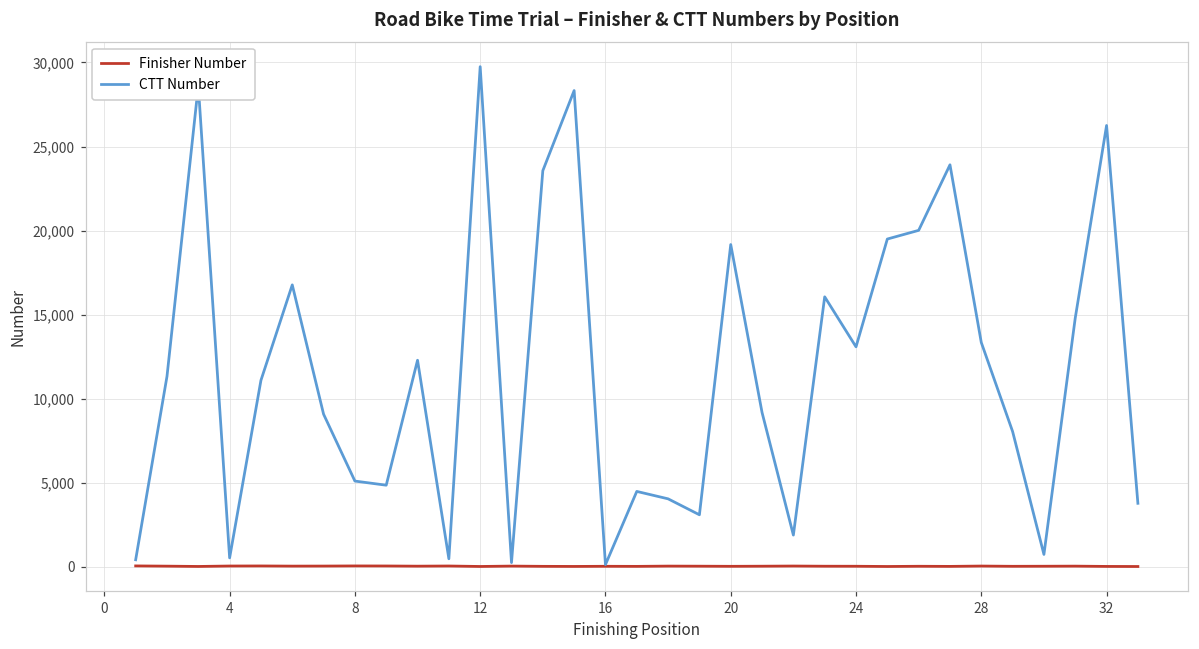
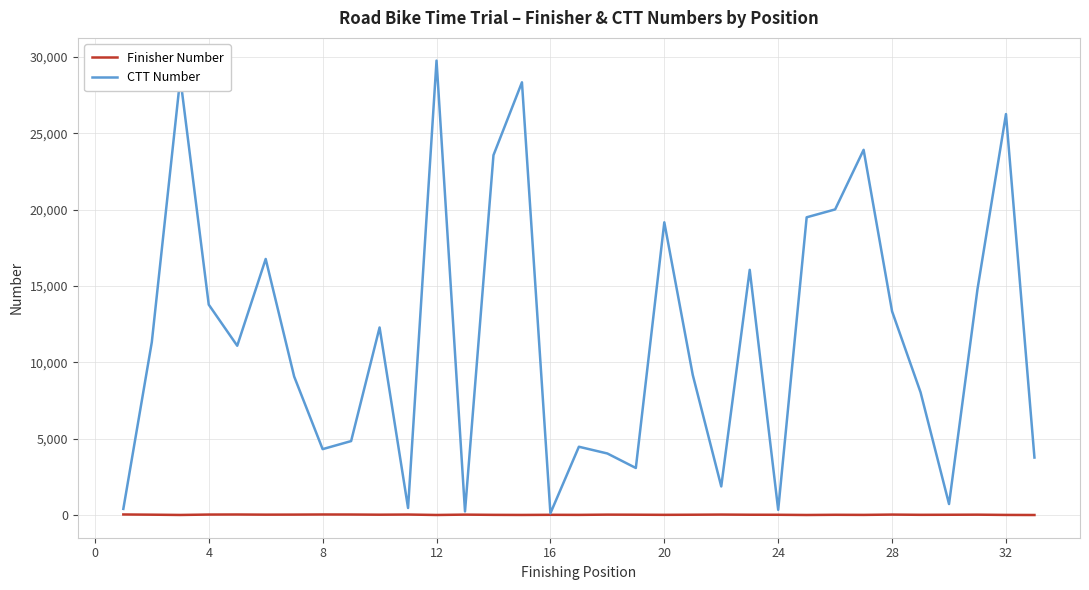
  {
    "Finisher Number": {
      "4": "100",
      "8": "100",
      "12": "0",
      "20": "0",
      "24": "0",
      "28": "0",
      "32": "0"
    },
    "CTT Number": {
-     "4": "500",
-     "8": "5,100",
+     "4": "13,800",
+     "8": "4,300",
      "12": "29,800",
      "20": "19,200",
-     "24": "13,100",
+     "24": "400",
      "28": "13,300",
      "32": "26,300"
    }
  }
